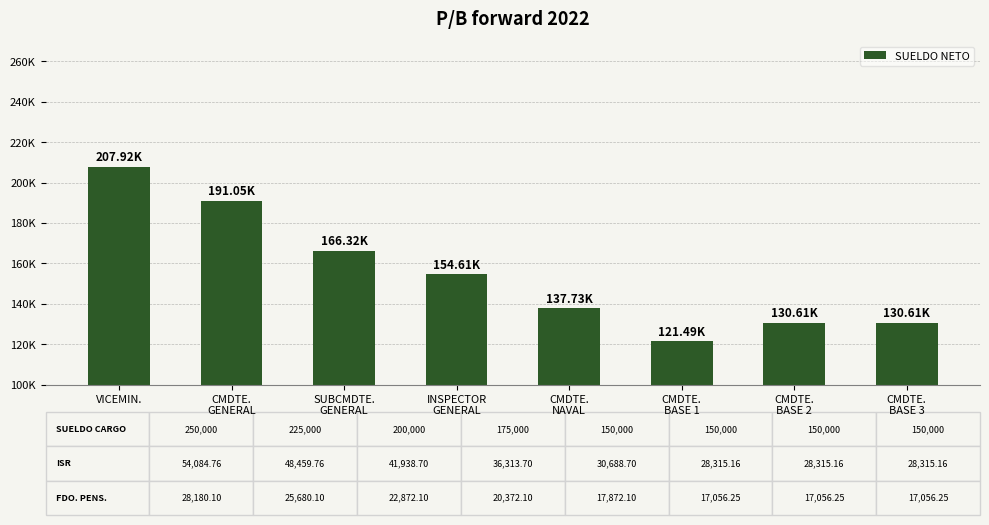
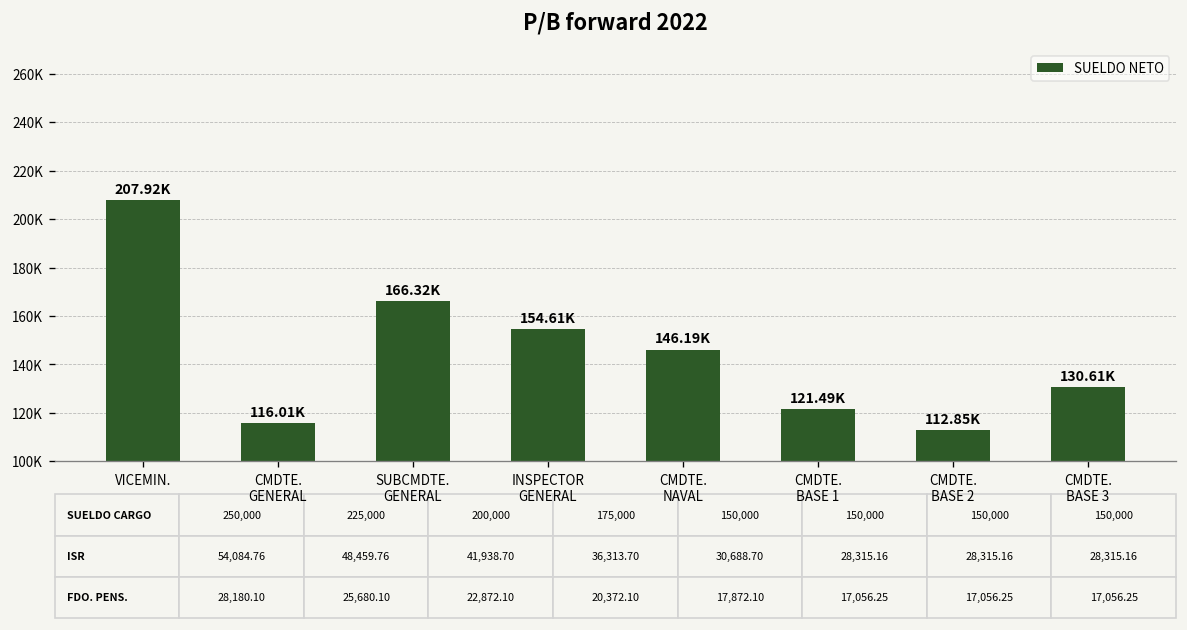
  {
    "VICEMIN.": "207.92K",
-   "CMDTE. GENERAL": "191.05K",
+   "CMDTE. GENERAL": "116.01K",
    "SUBCMDTE. GENERAL": "166.32K",
    "INSPECTOR GENERAL": "154.61K",
-   "CMDTE. NAVAL": "137.73K",
+   "CMDTE. NAVAL": "146.19K",
    "CMDTE. BASE 1": "121.49K",
-   "CMDTE. BASE 2": "130.61K",
+   "CMDTE. BASE 2": "112.85K",
    "CMDTE. BASE 3": "130.61K"
  }
